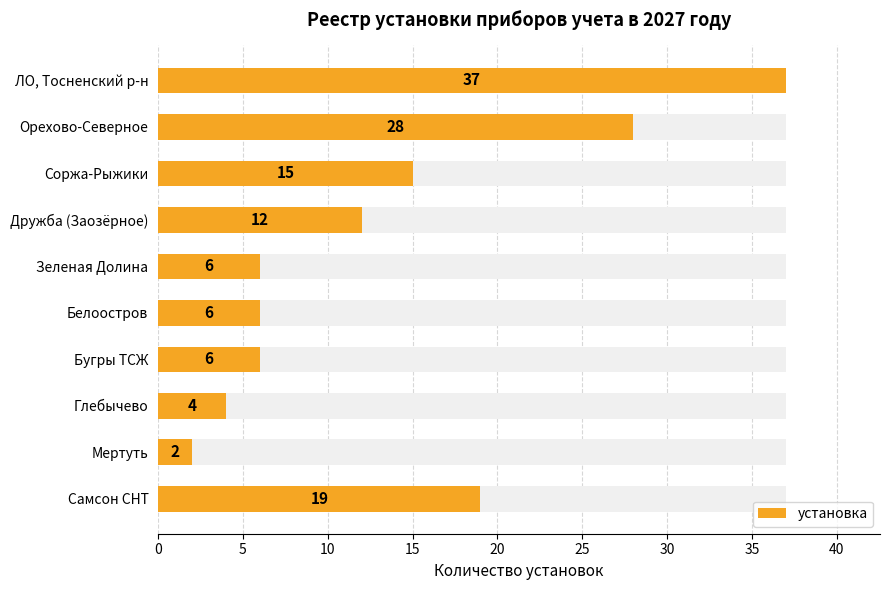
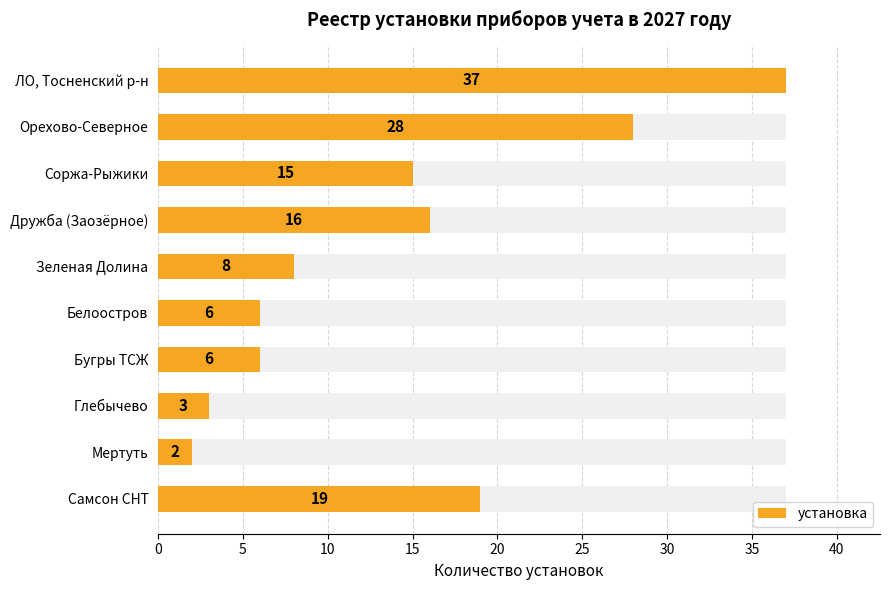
  {
    "установка": {
      "ЛО, Тосненский р-н": 37,
-     "Дружба (Заозёрное)": 12,
-     "Зеленая Долина": 6,
-     "Глебычево": 4
+     "Дружба (Заозёрное)": 16,
+     "Зеленая Долина": 8,
+     "Глебычево": 3
    }
  }
